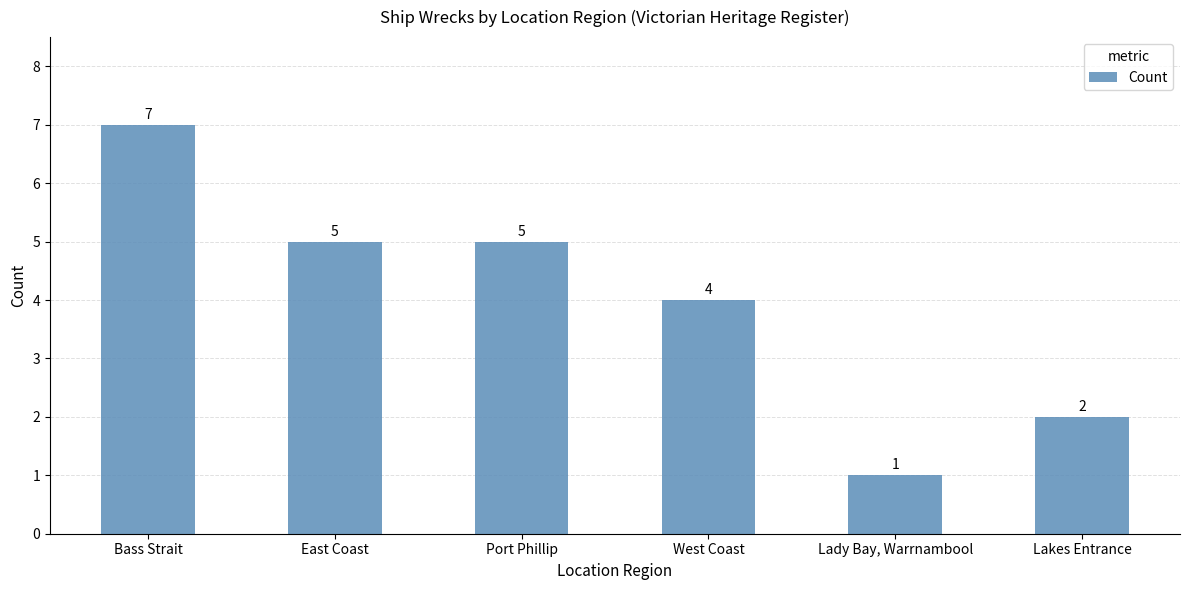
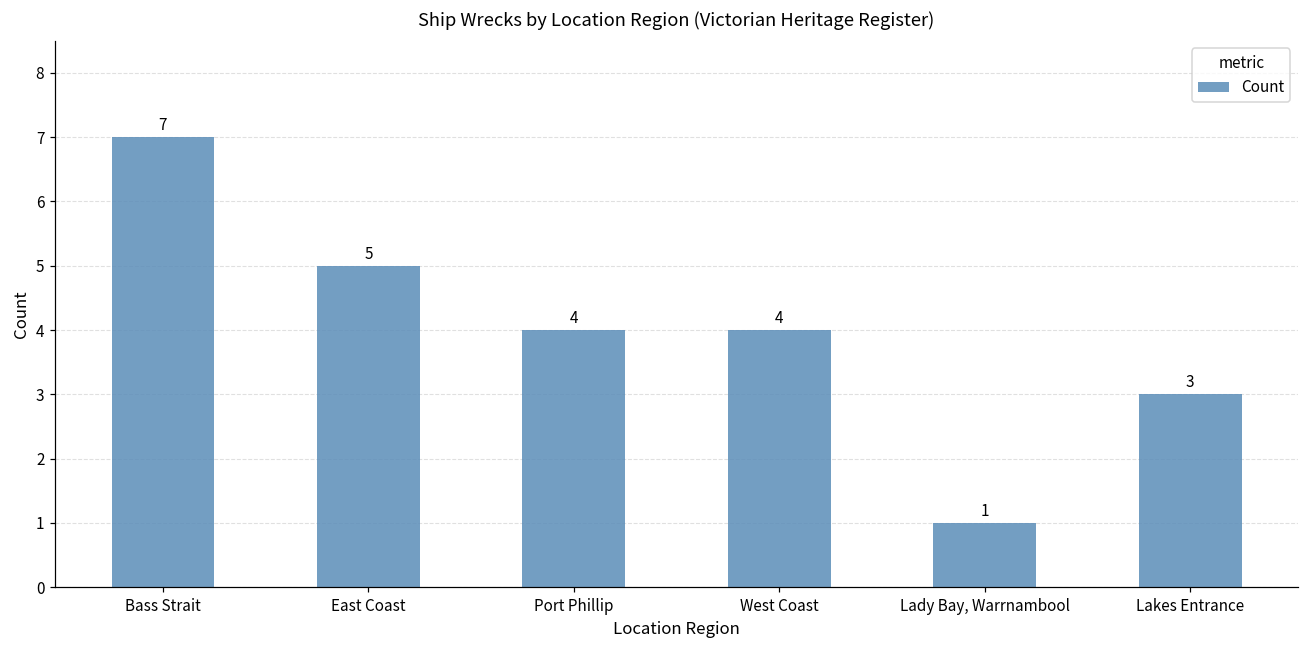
  {
    "Bass Strait": 7,
    "East Coast": 5,
-   "Port Phillip": 5,
+   "Port Phillip": 4,
    "West Coast": 4,
    "Lady Bay, Warrnambool": 1,
-   "Lakes Entrance": 2
+   "Lakes Entrance": 3
  }
